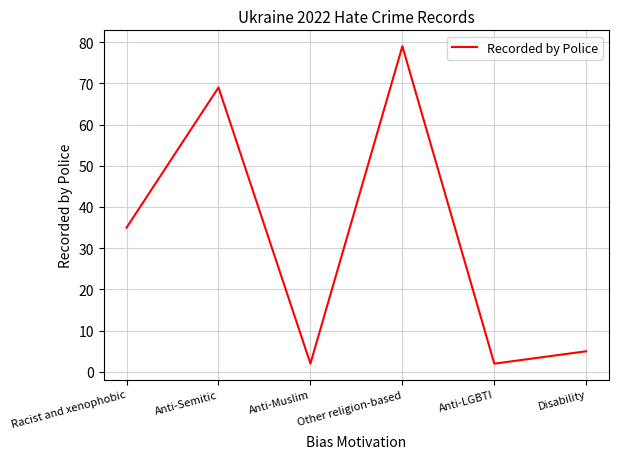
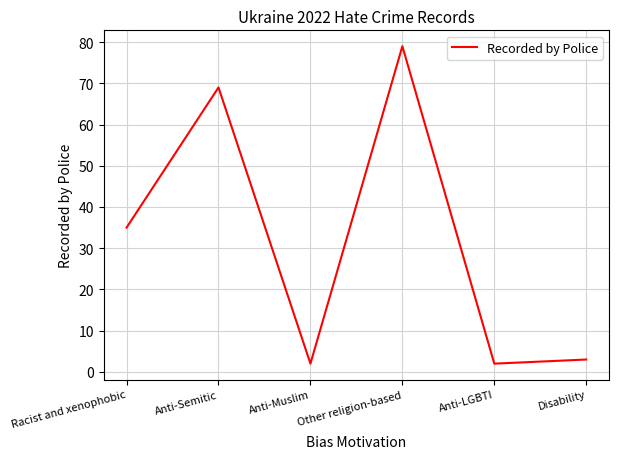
  {
    "Racist and xenophobic": 35,
    "Anti-Semitic": 69,
    "Anti-Muslim": 2,
    "Other religion-based": 79,
    "Anti-LGBTI": 2,
-   "Disability": 5
+   "Disability": 3
  }
